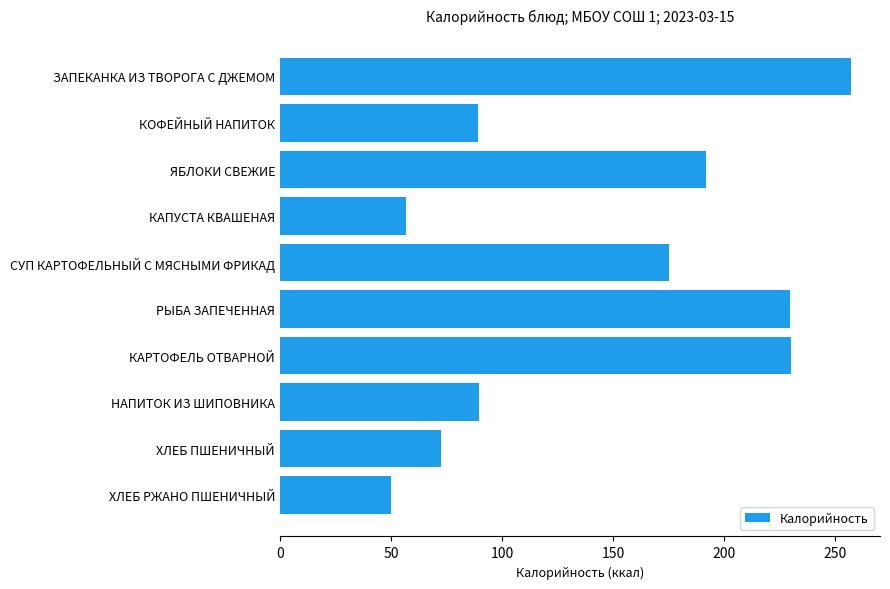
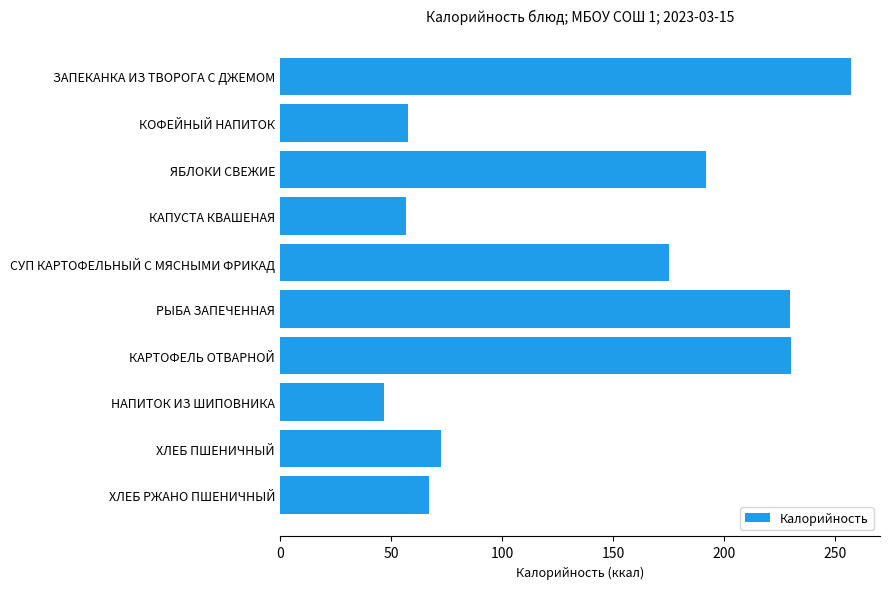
  {
    "ЗАПЕКАНКА ИЗ ТВОРОГА С ДЖЕМОМ": 257,
-   "КОФЕЙНЫЙ НАПИТОК": 89,
+   "КОФЕЙНЫЙ НАПИТОК": 58,
    "ЯБЛОКИ СВЕЖИЕ": 192,
    "КАПУСТА КВАШЕНАЯ": 57,
    "СУП КАРТОФЕЛЬНЫЙ С МЯСНЫМИ ФРИКАД": 175,
    "РЫБА ЗАПЕЧЕННАЯ": 230,
    "КАРТОФЕЛЬ ОТВАРНОЙ": 230,
-   "НАПИТОК ИЗ ШИПОВНИКА": 90,
+   "НАПИТОК ИЗ ШИПОВНИКА": 47,
    "ХЛЕБ ПШЕНИЧНЫЙ": 73,
-   "ХЛЕБ РЖАНО ПШЕНИЧНЫЙ": 50
+   "ХЛЕБ РЖАНО ПШЕНИЧНЫЙ": 67
  }
